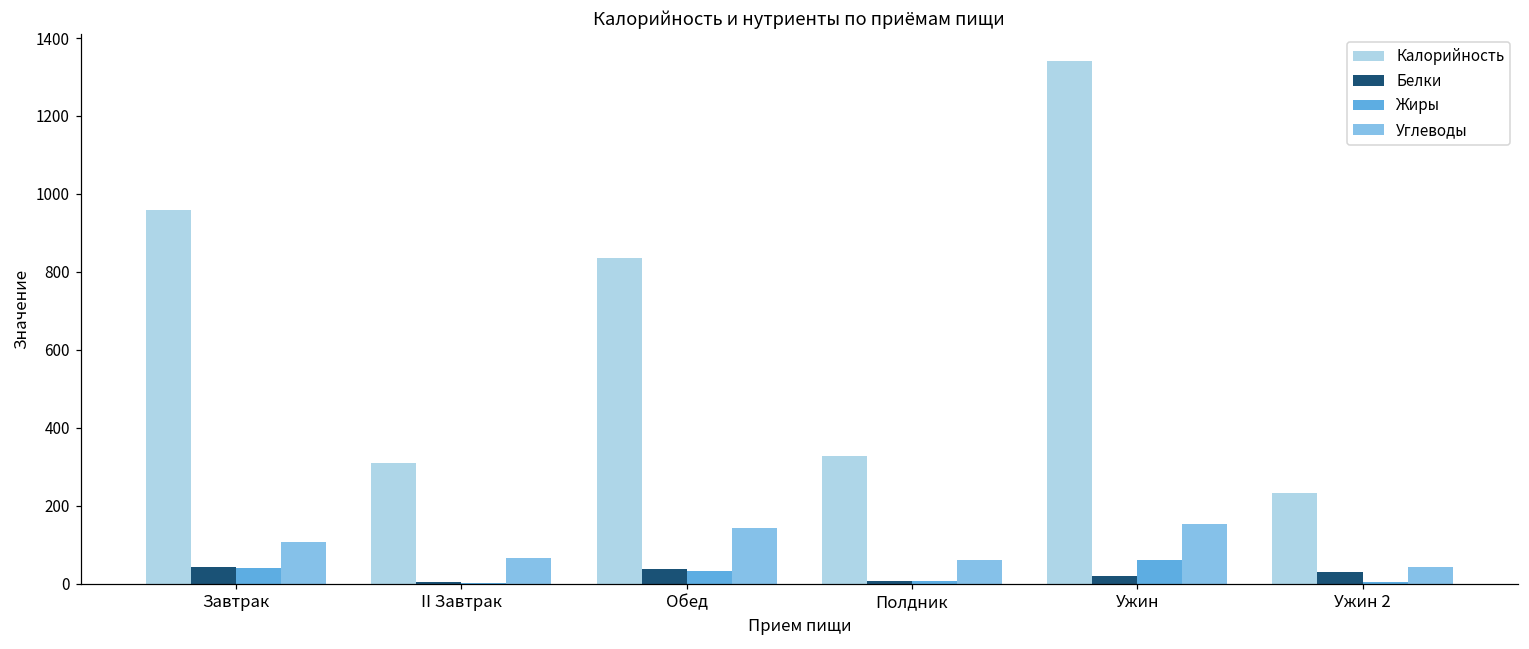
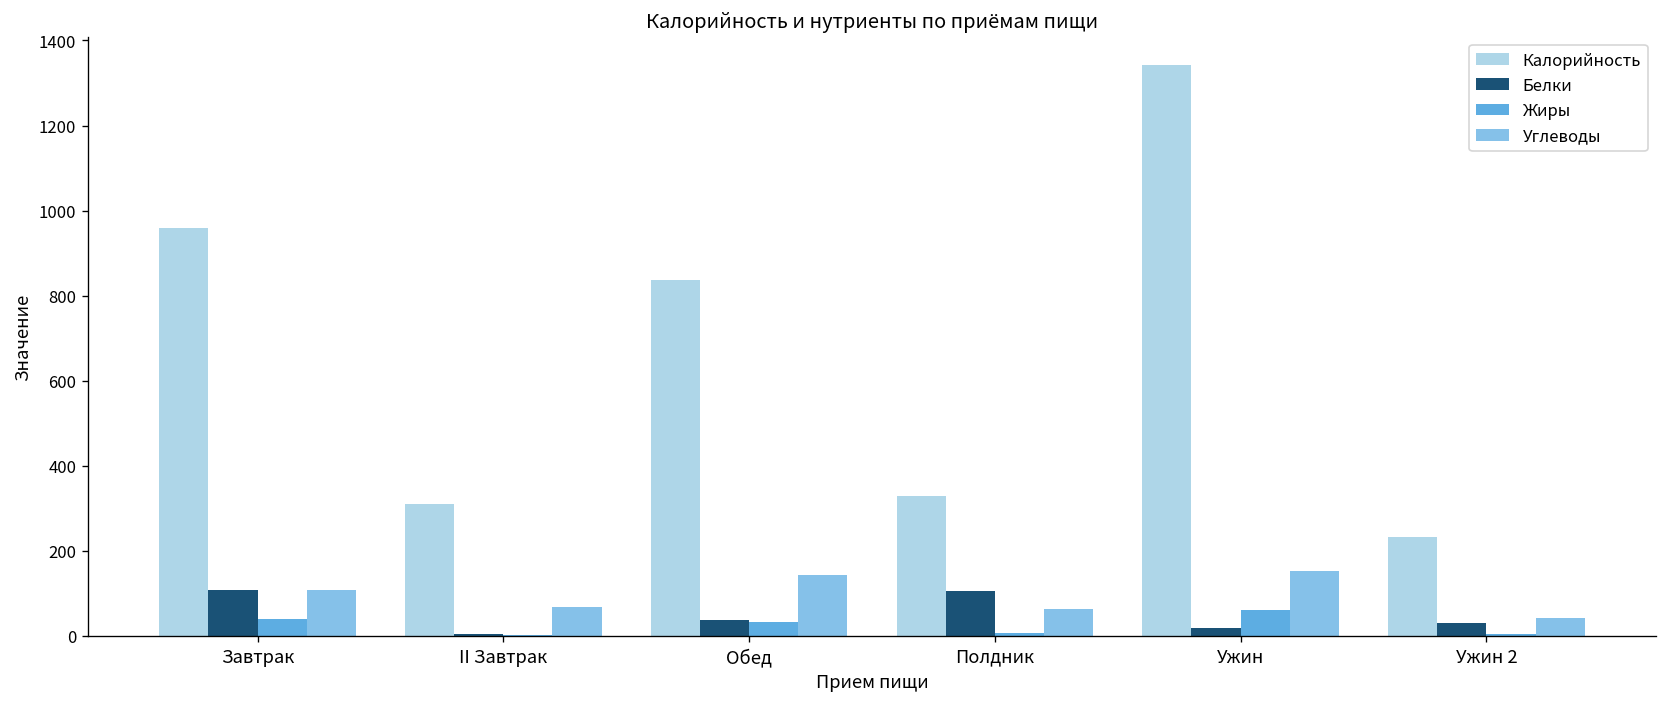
  {
    "Белки": {
-     "Завтрак": 40,
+     "Завтрак": 110,
      "Обед": 40,
-     "Полдник": 10,
+     "Полдник": 110,
      "Ужин": 20,
      "Ужин 2": 30
    }
  }
